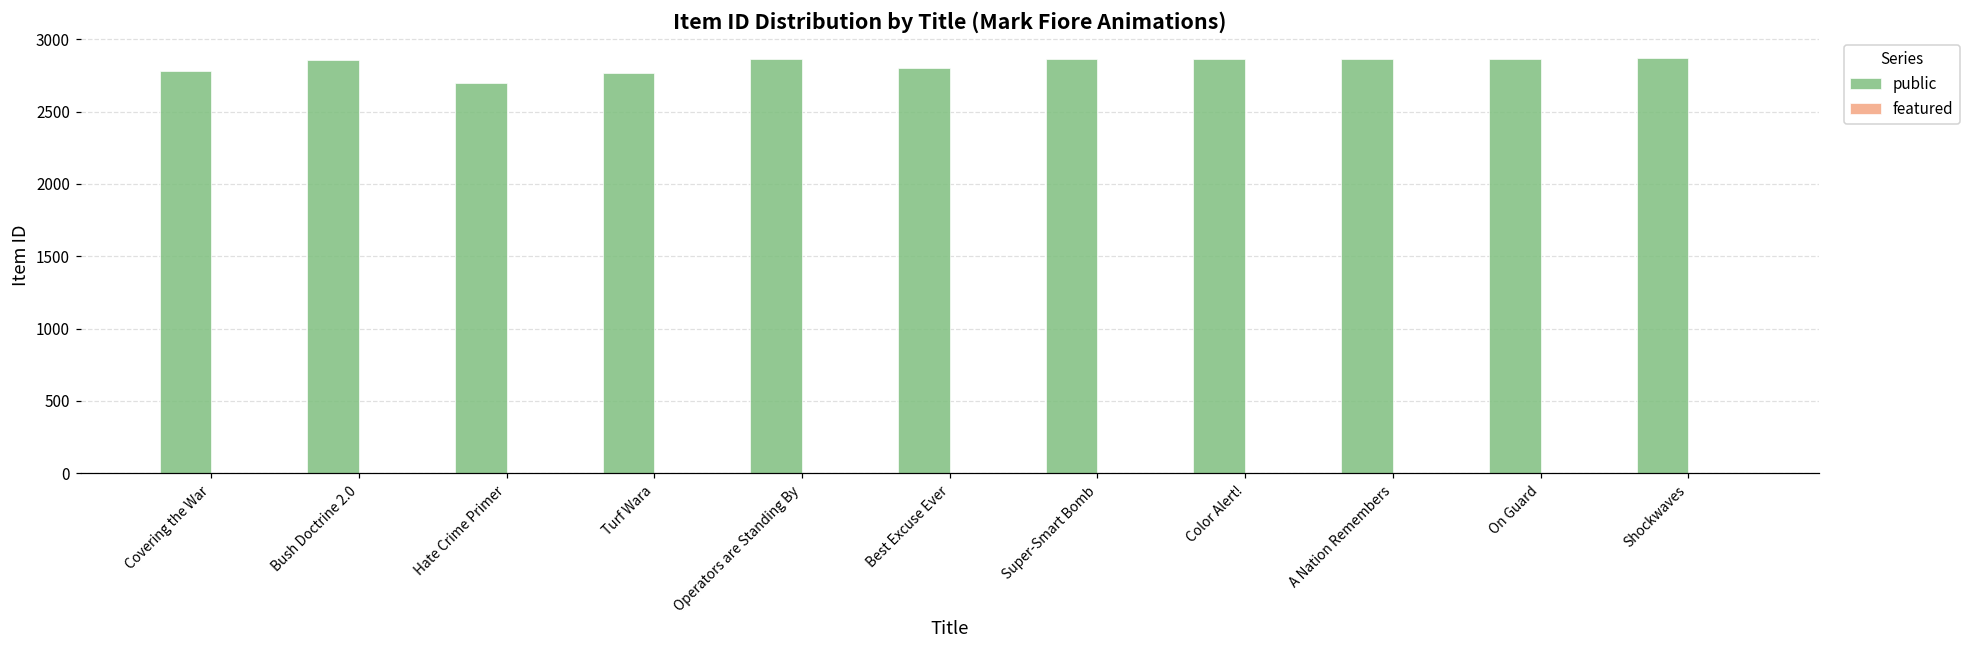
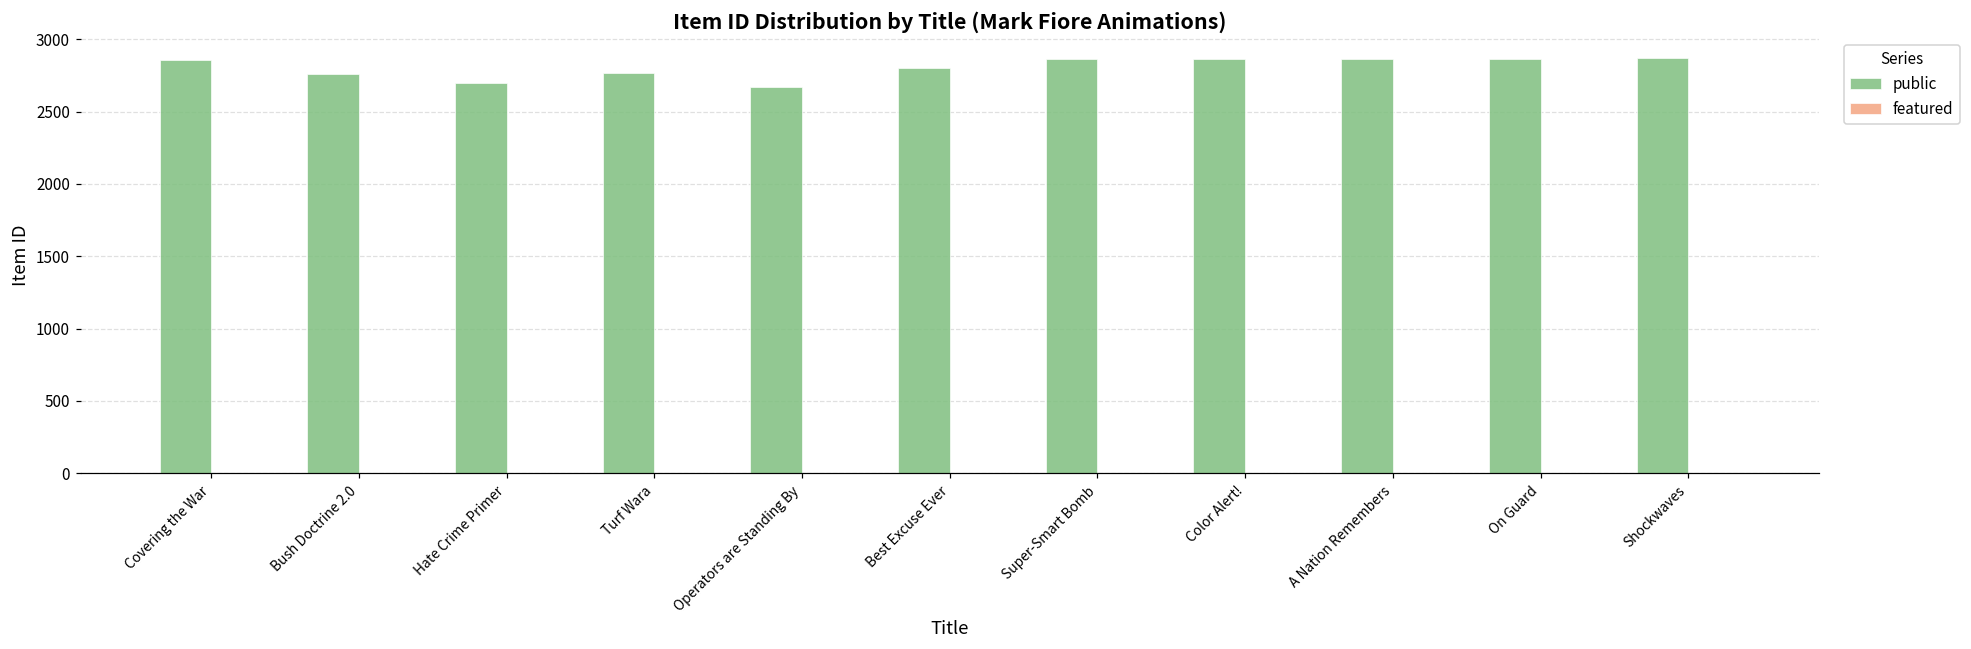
  {
    "public": {
-     "Covering the War": 2780,
-     "Bush Doctrine 2.0": 2860,
+     "Covering the War": 2860,
+     "Bush Doctrine 2.0": 2760,
      "Hate Crime Primer": 2700,
      "Turf Wara": 2770,
-     "Operators are Standing By": 2860,
+     "Operators are Standing By": 2670,
      "Best Excuse Ever": 2800,
      "Super-Smart Bomb": 2860,
      "Color Alert!": 2860,
      "A Nation Remembers": 2870,
      "On Guard": 2870,
      "Shockwaves": 2870
    },
    "featured": {
      "Covering the War": 0,
      "Bush Doctrine 2.0": 0,
      "Hate Crime Primer": 0,
      "Turf Wara": 0,
      "Operators are Standing By": 0,
      "Best Excuse Ever": 0,
      "Super-Smart Bomb": 0,
      "Color Alert!": 0,
      "A Nation Remembers": 0,
      "On Guard": 0,
      "Shockwaves": 0
    }
  }
